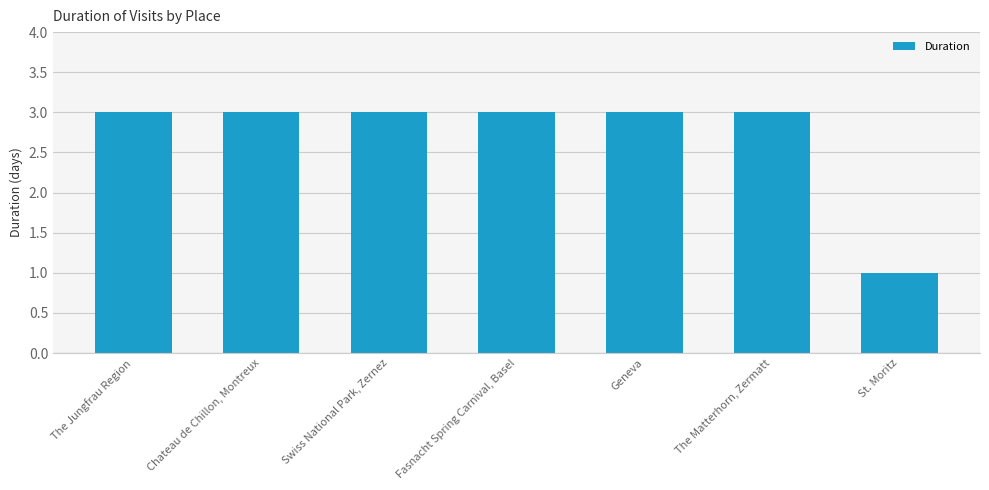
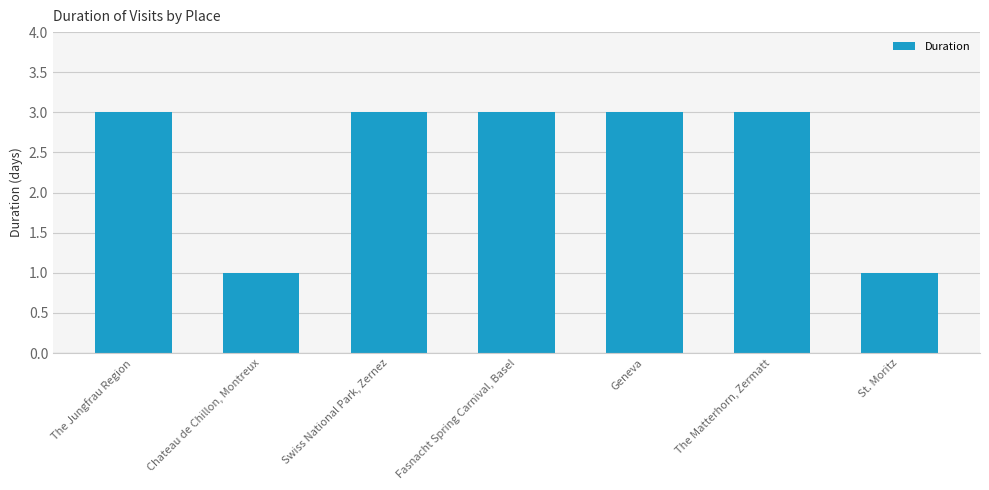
  {
    "The Jungfrau Region": 3,
-   "Chateau de Chillon, Montreux": 3,
+   "Chateau de Chillon, Montreux": 1,
    "Swiss National Park, Zernez": 3,
    "Fasnacht Spring Carnival, Basel": 3,
    "Geneva": 3,
    "The Matterhorn, Zermatt": 3,
    "St. Moritz": 1
  }
